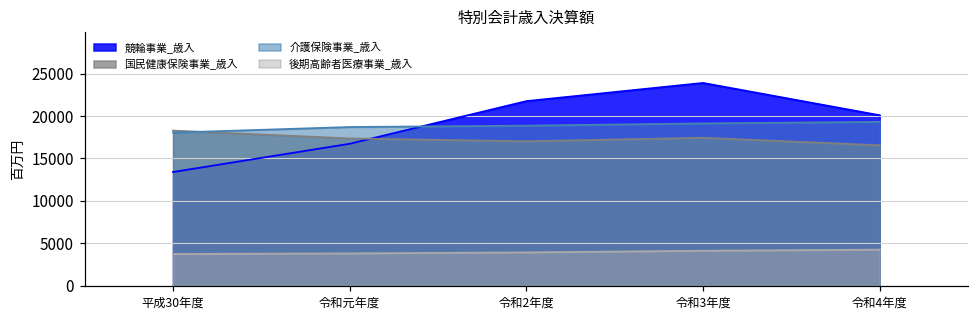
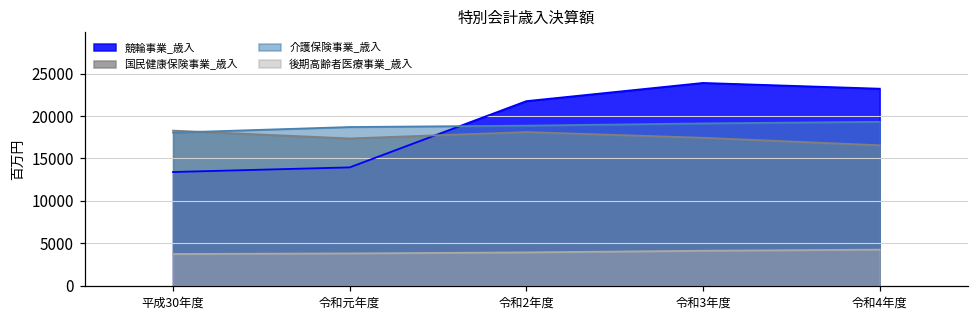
  {
    "競輪事業_歳入": {
      "平成30年度": 13000,
-     "令和元年度": 17000,
+     "令和元年度": 14000,
      "令和2年度": 22000,
      "令和3年度": 24000,
-     "令和4年度": 20000
+     "令和4年度": 23000
    },
    "国民健康保険事業_歳入": {
      "令和元年度": 17000,
-     "令和2年度": 17000,
+     "令和2年度": 18000,
      "令和3年度": 17000,
      "令和4年度": 17000
    },
    "介護保険事業_歳入": {
      "令和元年度": 19000,
      "令和2年度": 19000,
      "令和3年度": 19000,
      "令和4年度": 19000
    },
    "後期高齢者医療事業_歳入": {
      "平成30年度": 4000,
      "令和元年度": 4000,
      "令和2年度": 4000,
      "令和3年度": 4000,
      "令和4年度": 4000
    }
  }
